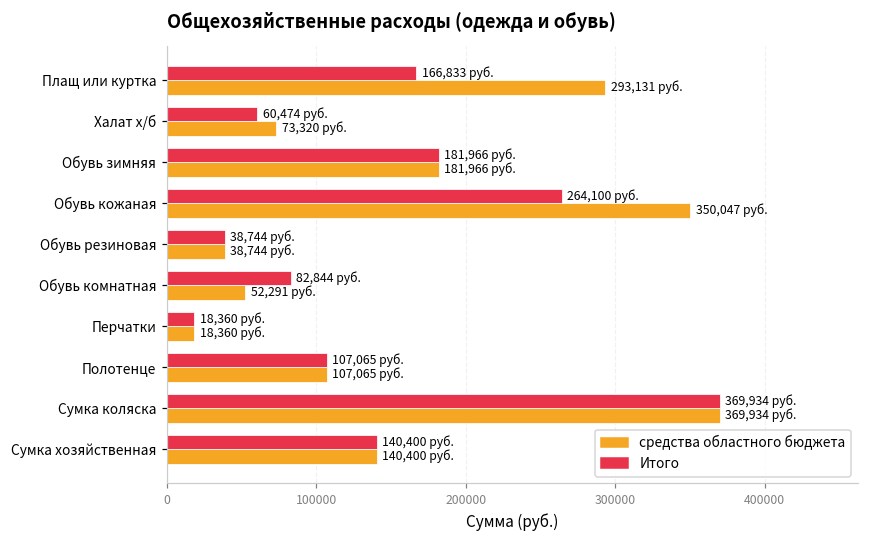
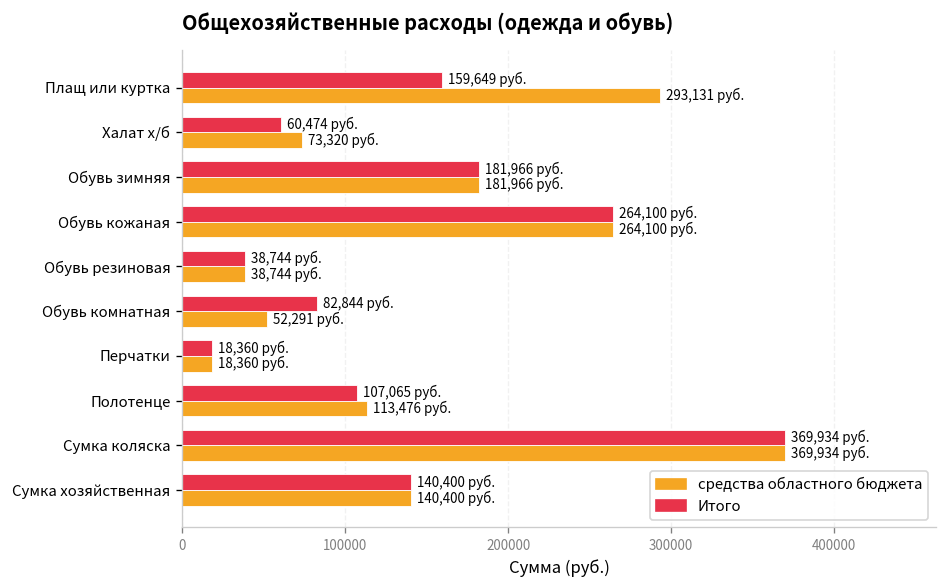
  {
    "средства областного бюджета": {
      "Плащ или куртка": "293,131",
      "Халат х/б": "73,320",
      "Обувь зимняя": "181,966",
-     "Обувь кожаная": "350,047",
+     "Обувь кожаная": "264,100",
      "Обувь резиновая": "38,744",
      "Обувь комнатная": "52,291",
      "Перчатки": "18,360",
-     "Полотенце": "107,065",
+     "Полотенце": "113,476",
      "Сумка коляска": "369,934",
      "Сумка хозяйственная": "140,400"
    },
    "Итого": {
-     "Плащ или куртка": "166,833",
+     "Плащ или куртка": "159,649",
      "Халат х/б": "60,474",
      "Обувь зимняя": "181,966",
      "Обувь кожаная": "264,100",
      "Обувь резиновая": "38,744",
      "Обувь комнатная": "82,844",
      "Перчатки": "18,360",
      "Полотенце": "107,065",
      "Сумка коляска": "369,934",
      "Сумка хозяйственная": "140,400"
    }
  }
